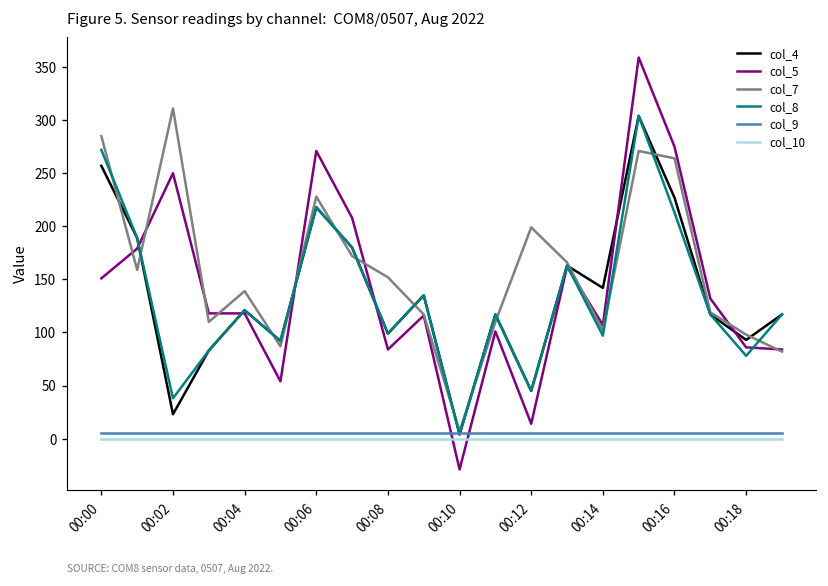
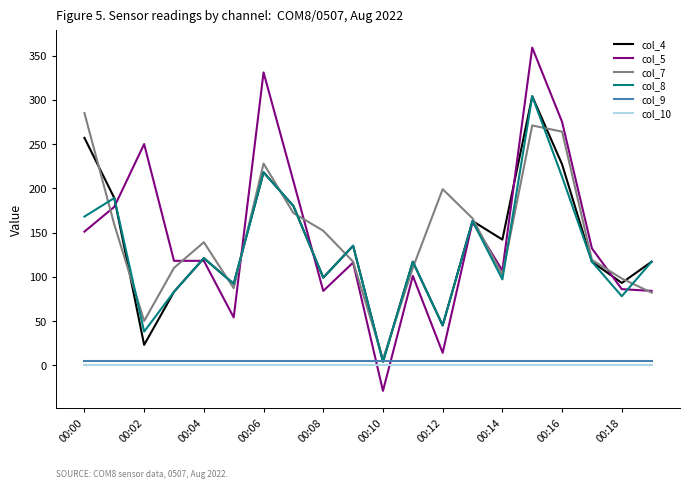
  {
    "col_4": {
      "00:00": 260,
      "00:02": 20,
      "00:14": 140,
      "00:16": 230,
      "00:18": 90
    },
    "col_5": {
      "00:00": 150,
      "00:02": 250,
      "00:04": 120,
-     "00:06": 270,
+     "00:06": 330,
      "00:08": 80,
      "00:10": -30,
      "00:12": 10,
      "00:14": 110,
      "00:16": 280,
      "00:18": 90
    },
    "col_7": {
      "00:00": 290,
-     "00:02": 310,
+     "00:02": 50,
      "00:04": 140,
      "00:06": 230,
      "00:08": 150,
      "00:12": 200,
      "00:14": 100,
      "00:16": 260,
      "00:18": 100
    },
    "col_8": {
-     "00:00": 270,
+     "00:00": 170,
      "00:02": 40,
      "00:14": 100,
      "00:16": 210,
      "00:18": 80
    },
    "col_9": {
      "00:00": 10,
      "00:02": 10,
      "00:04": 10,
      "00:06": 10,
      "00:08": 10,
      "00:12": 10,
      "00:14": 10,
      "00:16": 10,
      "00:18": 10
    },
    "col_10": {
      "00:00": 0,
      "00:02": 0,
      "00:04": 0,
      "00:06": 0,
      "00:08": 0,
      "00:10": 0,
      "00:12": 0,
      "00:14": 0,
      "00:16": 0,
      "00:18": 0
    }
  }
